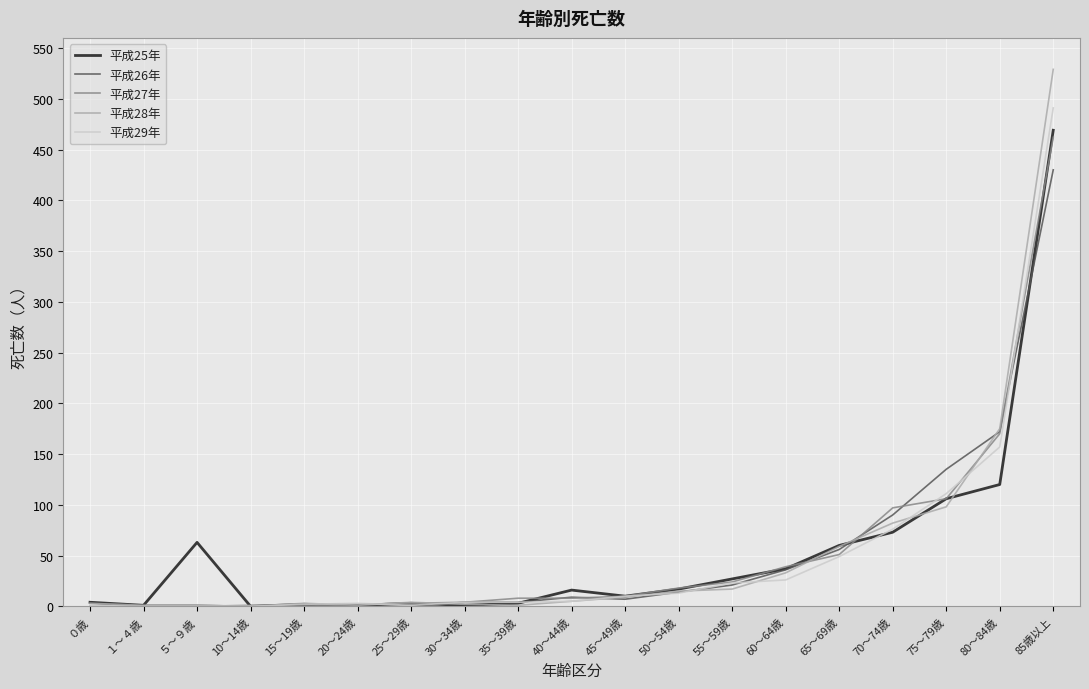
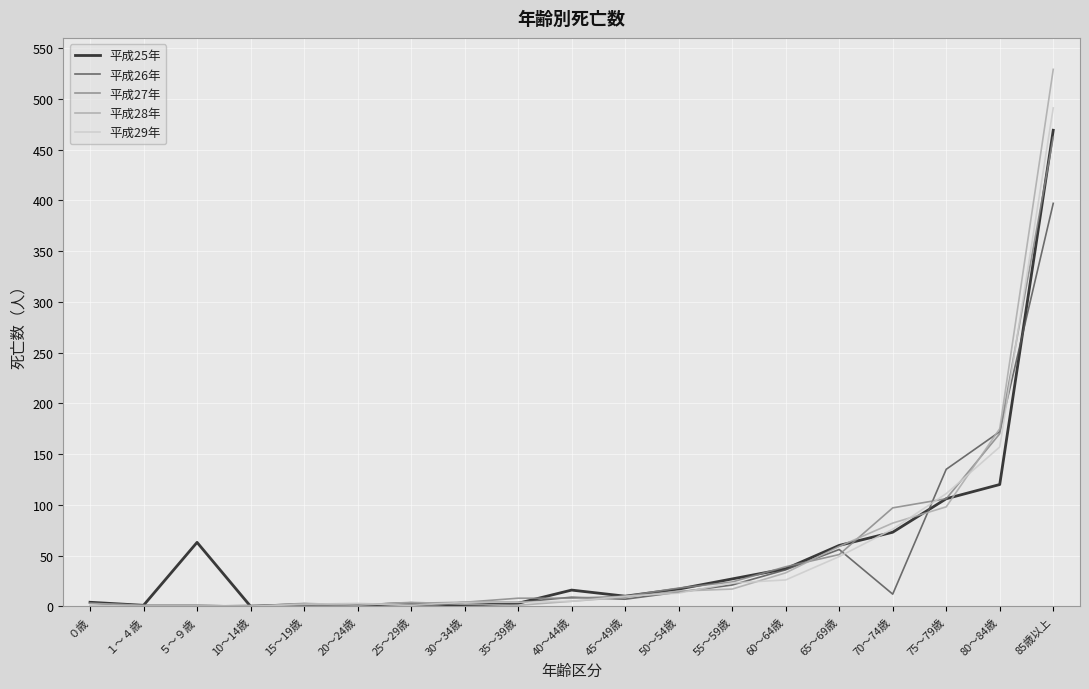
  {
    "平成25年": {
      "５～９歳": 63,
      "40～44歳": 16,
      "55～59歳": 27,
      "70～74歳": 73,
      "80～84歳": 120,
      "85歳以上": 469
    },
    "平成26年": {
      "65～69歳": 56,
-     "70～74歳": 90,
+     "70～74歳": 12,
      "75～79歳": 135,
-     "85歳以上": 430
+     "85歳以上": 397
    }
  }
